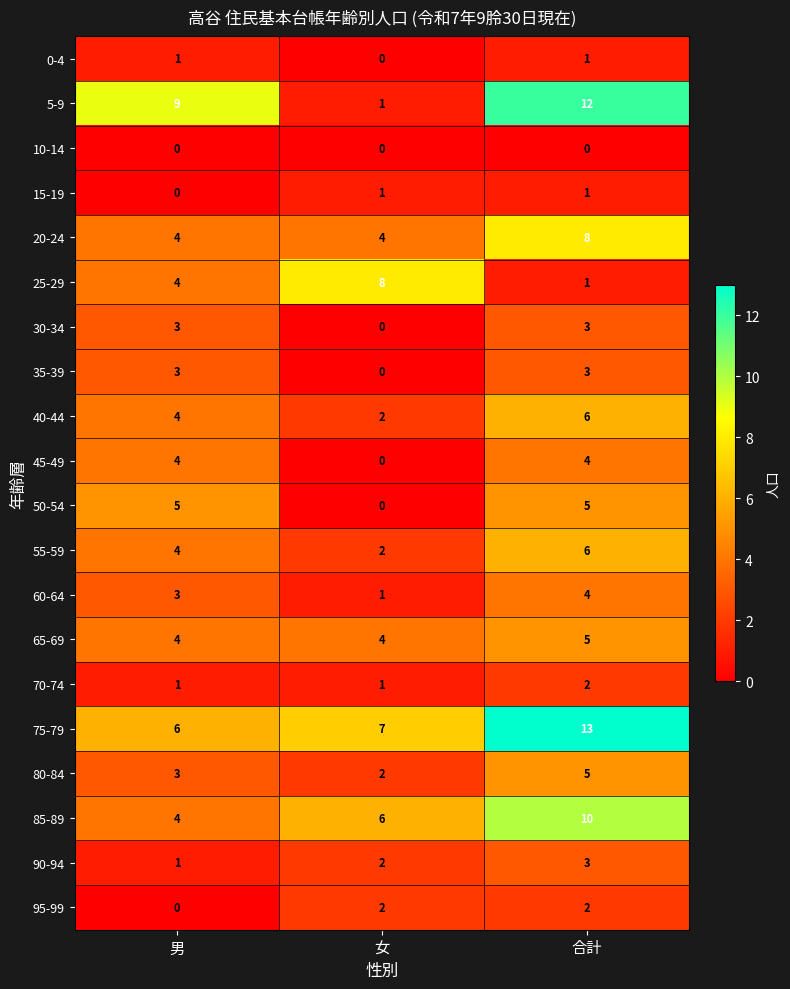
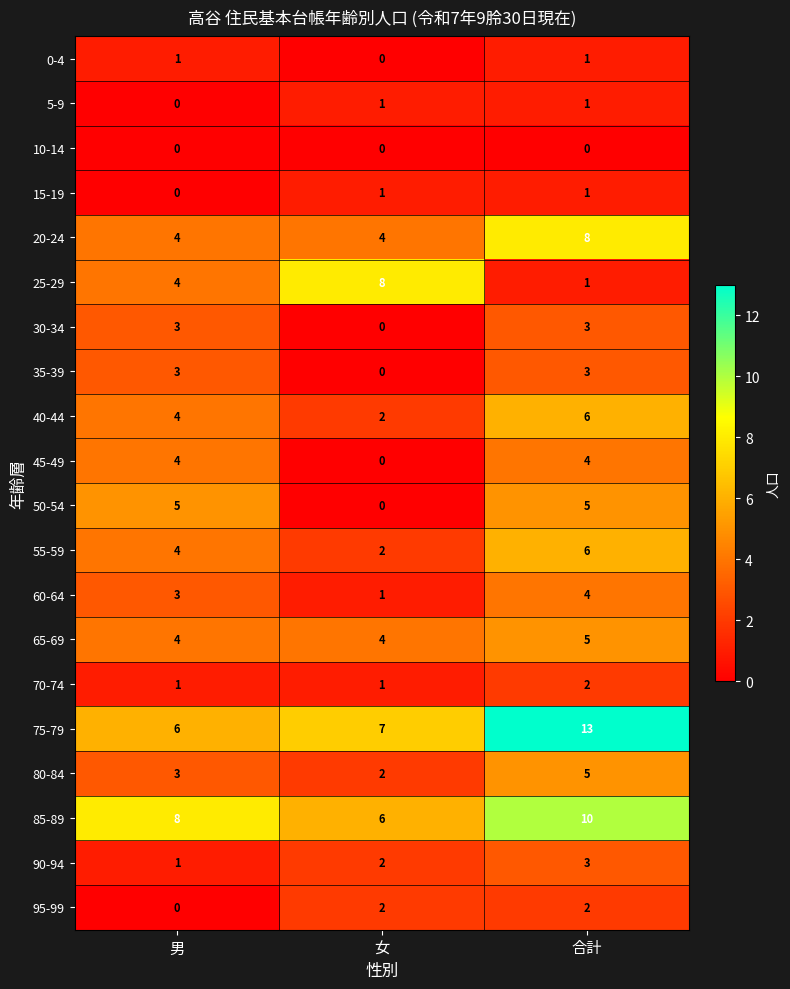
  {
    "0-4": {
      "男": 1,
      "女": 0,
      "合計": 1
    },
    "5-9": {
-     "男": 9,
+     "男": 0,
      "女": 1,
-     "合計": 12
+     "合計": 1
    },
    "10-14": {
      "男": 0,
      "女": 0,
      "合計": 0
    },
    "15-19": {
      "男": 0,
      "女": 1,
      "合計": 1
    },
    "20-24": {
      "男": 4,
      "女": 4,
      "合計": 8
    },
    "25-29": {
      "男": 4,
      "女": 8,
      "合計": 1
    },
    "30-34": {
      "男": 3,
      "女": 0,
      "合計": 3
    },
    "35-39": {
      "男": 3,
      "女": 0,
      "合計": 3
    },
    "40-44": {
      "男": 4,
      "女": 2,
      "合計": 6
    },
    "45-49": {
      "男": 4,
      "女": 0,
      "合計": 4
    },
    "50-54": {
      "男": 5,
      "女": 0,
      "合計": 5
    },
    "55-59": {
      "男": 4,
      "女": 2,
      "合計": 6
    },
    "60-64": {
      "男": 3,
      "女": 1,
      "合計": 4
    },
    "65-69": {
      "男": 4,
      "女": 4,
      "合計": 5
    },
    "70-74": {
      "男": 1,
      "女": 1,
      "合計": 2
    },
    "75-79": {
      "男": 6,
      "女": 7,
      "合計": 13
    },
    "80-84": {
      "男": 3,
      "女": 2,
      "合計": 5
    },
    "85-89": {
-     "男": 4,
+     "男": 8,
      "女": 6,
      "合計": 10
    },
    "90-94": {
      "男": 1,
      "女": 2,
      "合計": 3
    },
    "95-99": {
      "男": 0,
      "女": 2,
      "合計": 2
    }
  }
